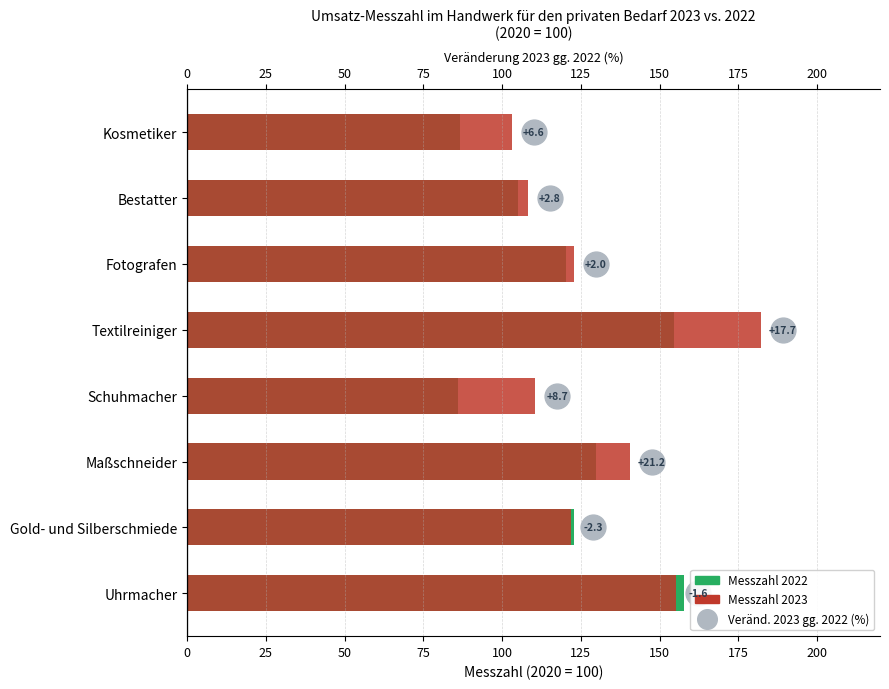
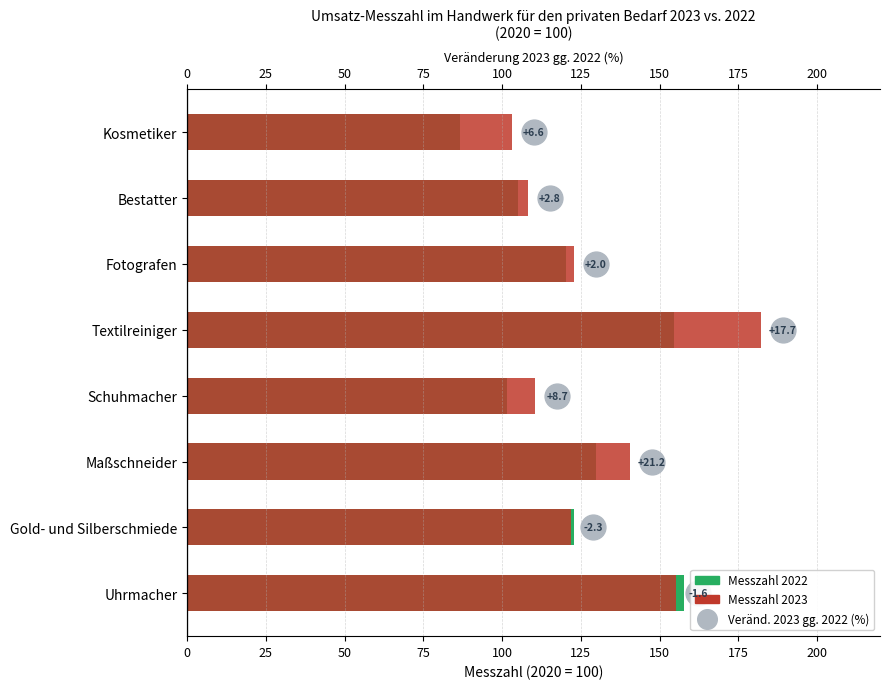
  {
    "Messzahl 2022": {
-     "Schuhmacher": 86
+     "Schuhmacher": 102
    }
  }
